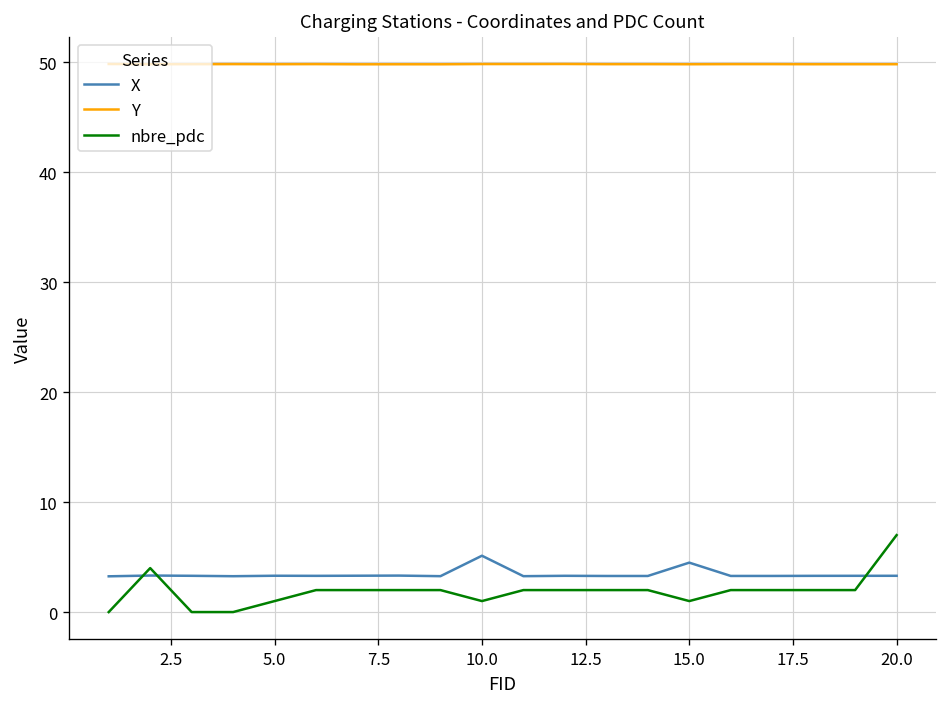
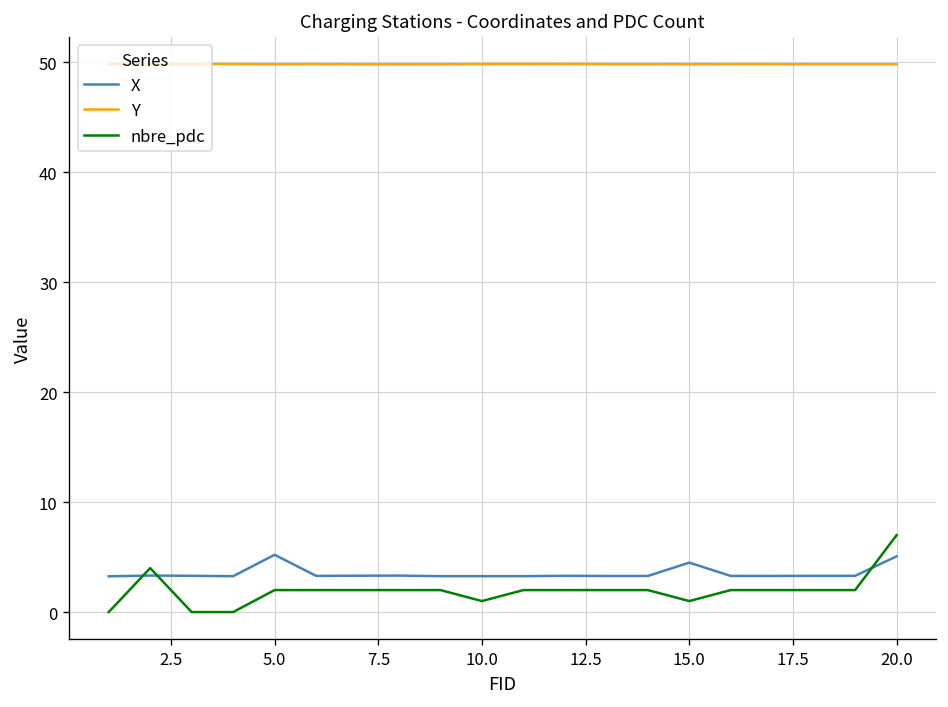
  {
    "X": {
-     "5.0": 3,
-     "10.0": 5,
+     "5.0": 5,
+     "10.0": 3,
      "15.0": 4,
-     "20.0": 3
+     "20.0": 5
    },
    "Y": {
      "5.0": 50,
      "10.0": 50,
      "15.0": 50,
      "20.0": 50
    },
    "nbre_pdc": {
-     "5.0": 1,
+     "5.0": 2,
      "10.0": 1,
      "15.0": 1,
      "20.0": 7
    }
  }
